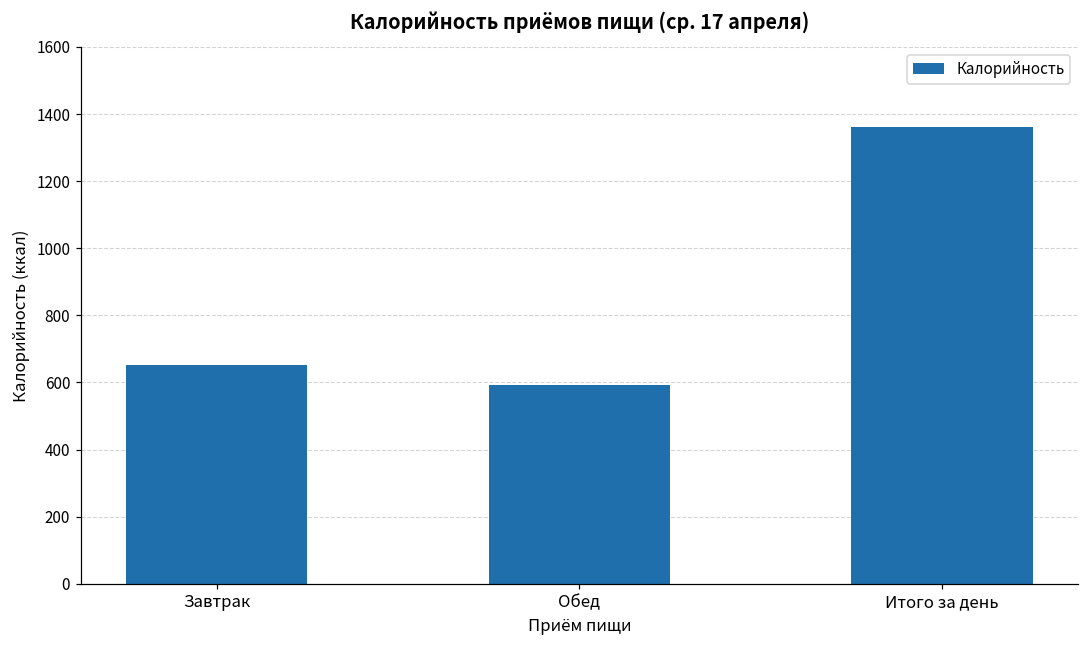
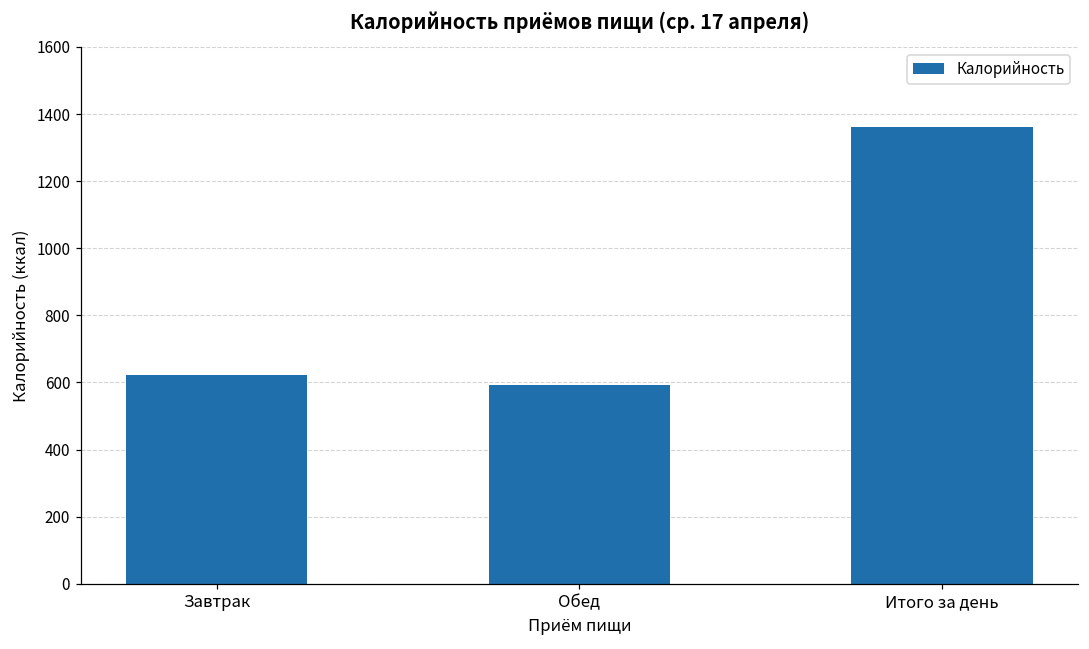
  {
-   "Завтрак": 650,
+   "Завтрак": 620,
    "Обед": 590,
    "Итого за день": 1360
  }
